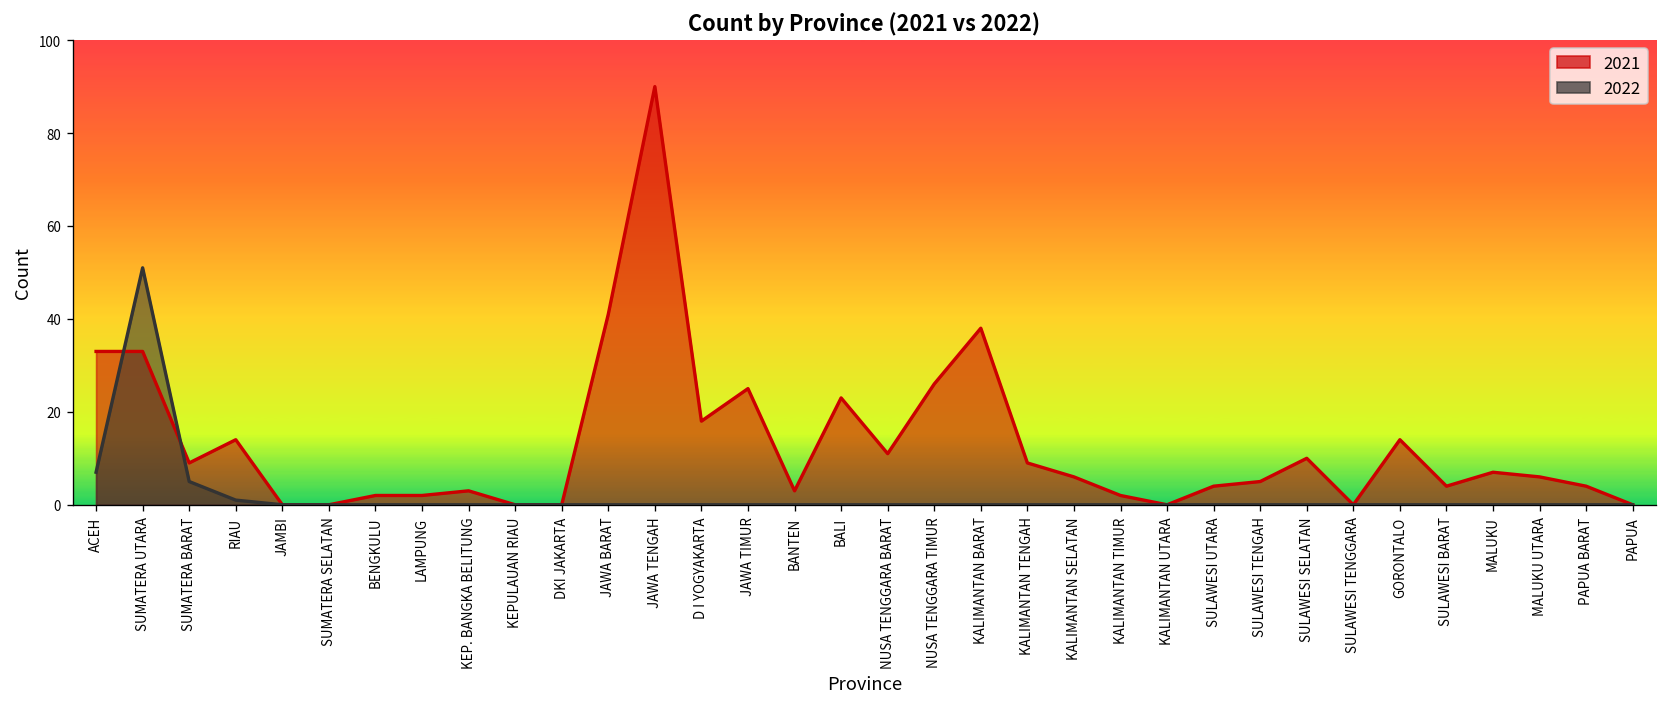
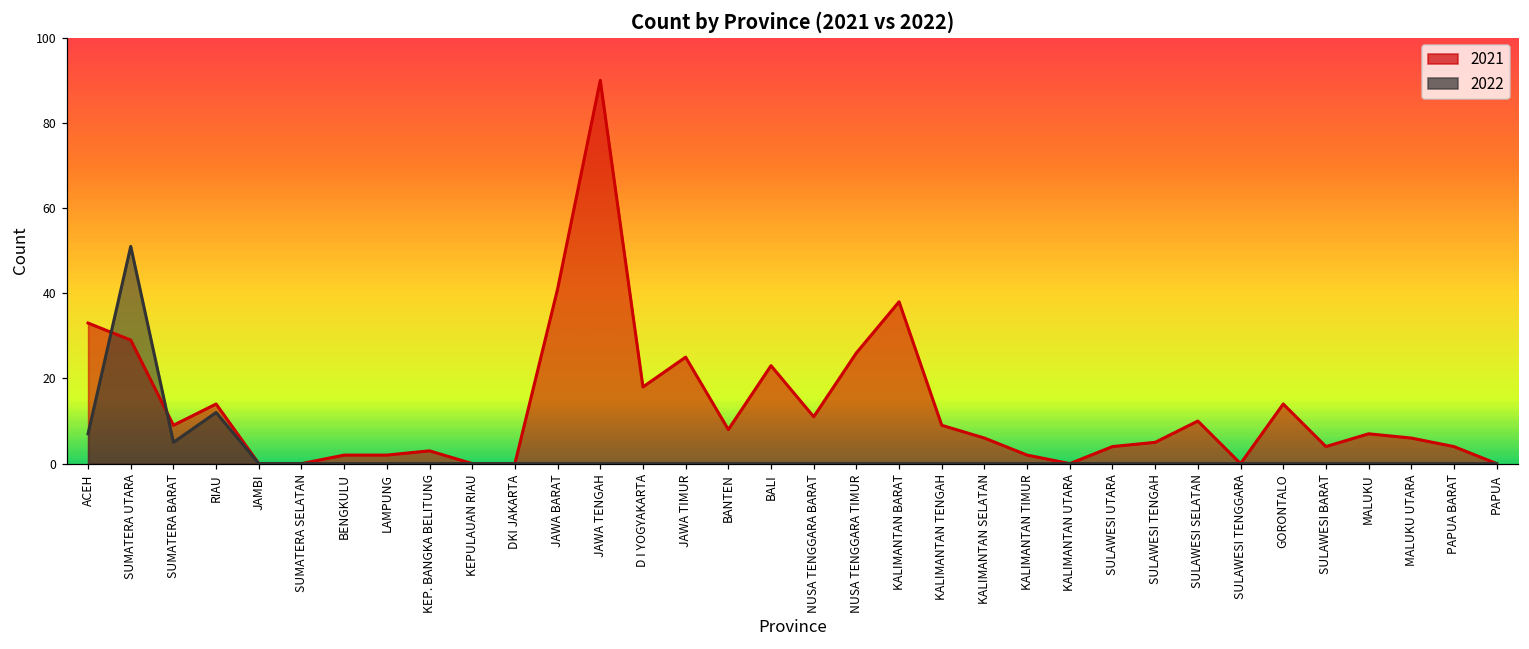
  {
    "2021": {
      "ACEH": 33,
-     "SUMATERA UTARA": 33,
+     "SUMATERA UTARA": 29,
      "SUMATERA BARAT": 9,
      "RIAU": 14,
      "BENGKULU": 2,
      "LAMPUNG": 2,
      "KEP. BANGKA BELITUNG": 3,
      "JAWA BARAT": 41,
      "JAWA TENGAH": 90,
      "D I YOGYAKARTA": 18,
      "JAWA TIMUR": 25,
-     "BANTEN": 3,
+     "BANTEN": 8,
      "BALI": 23,
      "NUSA TENGGARA BARAT": 11,
      "NUSA TENGGARA TIMUR": 26,
      "KALIMANTAN BARAT": 38,
      "KALIMANTAN TENGAH": 9,
      "KALIMANTAN SELATAN": 6,
      "KALIMANTAN TIMUR": 2,
      "SULAWESI UTARA": 4,
      "SULAWESI TENGAH": 5,
      "SULAWESI SELATAN": 10,
      "GORONTALO": 14,
      "SULAWESI BARAT": 4,
      "MALUKU": 7,
      "MALUKU UTARA": 6,
      "PAPUA BARAT": 4
    },
    "2022": {
      "ACEH": 7,
      "SUMATERA UTARA": 51,
      "SUMATERA BARAT": 5,
-     "RIAU": 1,
+     "RIAU": 12,
      "BENGKULU": 0,
      "LAMPUNG": 0,
      "KEP. BANGKA BELITUNG": 0,
      "JAWA BARAT": 0,
      "JAWA TENGAH": 0,
      "D I YOGYAKARTA": 0,
      "JAWA TIMUR": 0,
      "BANTEN": 0,
      "BALI": 0,
      "NUSA TENGGARA BARAT": 0,
      "NUSA TENGGARA TIMUR": 0,
      "KALIMANTAN BARAT": 0,
      "KALIMANTAN TENGAH": 0,
      "KALIMANTAN SELATAN": 0,
      "KALIMANTAN TIMUR": 0,
      "SULAWESI UTARA": 0,
      "SULAWESI TENGAH": 0,
      "SULAWESI SELATAN": 0,
      "GORONTALO": 0,
      "SULAWESI BARAT": 0,
      "MALUKU": 0,
      "MALUKU UTARA": 0,
      "PAPUA BARAT": 0
    }
  }
